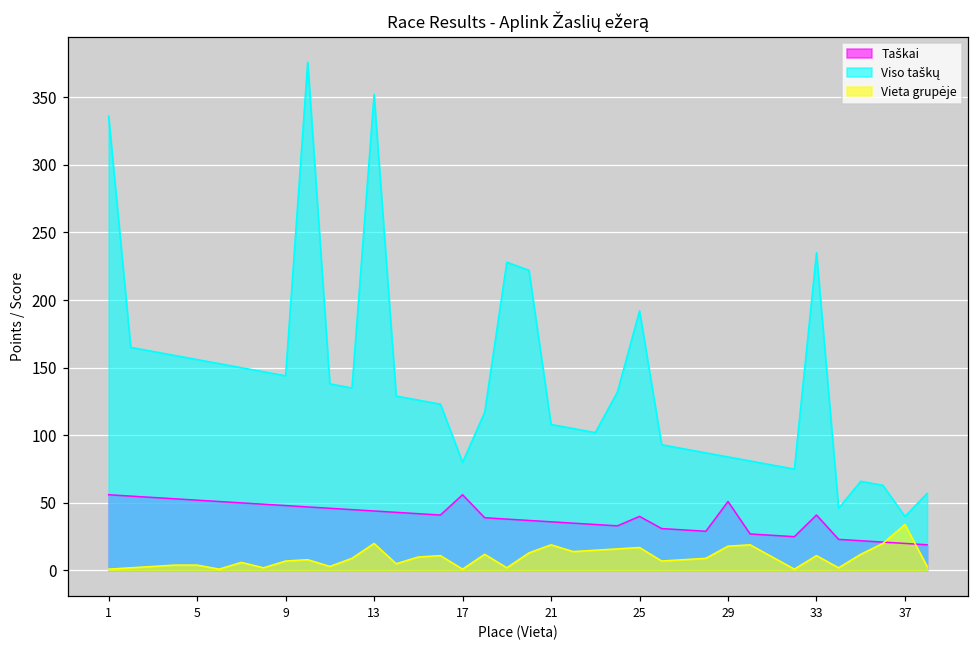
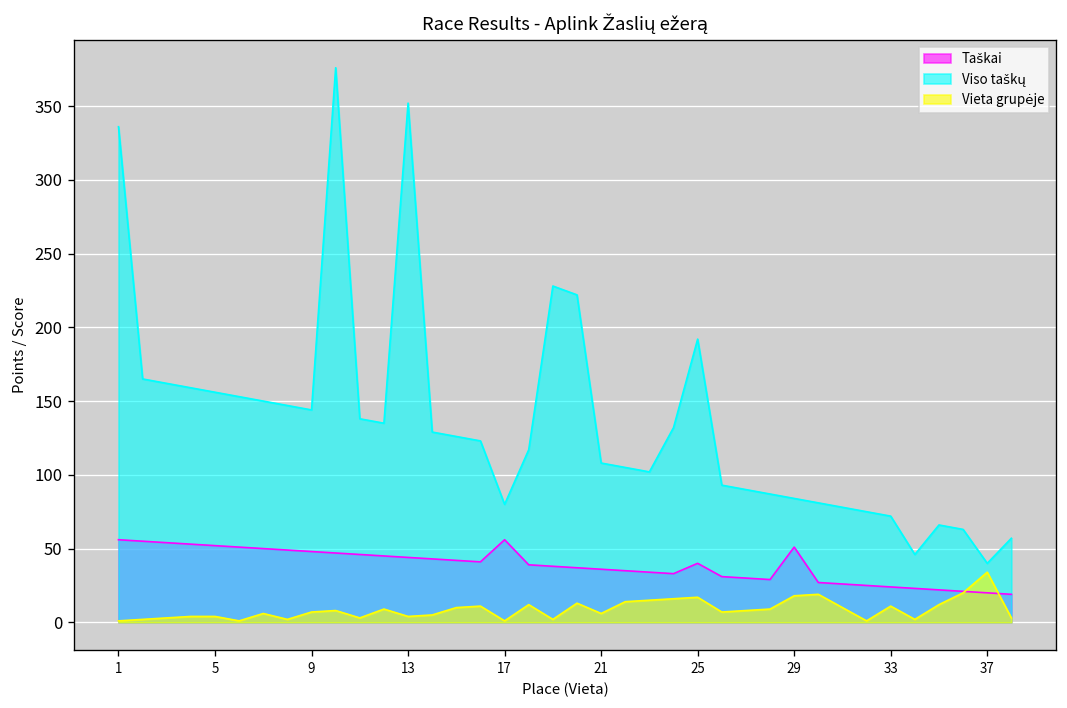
  {
    "Taškai": {
      "1": 56,
      "5": 52,
      "9": 48,
      "13": 44,
      "17": 56,
      "21": 36,
      "25": 40,
      "29": 51,
-     "33": 41,
+     "33": 24,
      "37": 20
    },
    "Viso taškų": {
      "1": 336,
      "5": 156,
      "9": 144,
      "13": 352,
      "17": 80,
      "21": 108,
      "25": 192,
      "29": 84,
-     "33": 235,
+     "33": 72,
      "37": 40
    },
    "Vieta grupėje": {
      "1": 1,
      "5": 4,
      "9": 7,
-     "13": 20,
+     "13": 4,
      "17": 1,
-     "21": 19,
+     "21": 6,
      "25": 17,
      "29": 18,
      "33": 11,
      "37": 34
    }
  }
